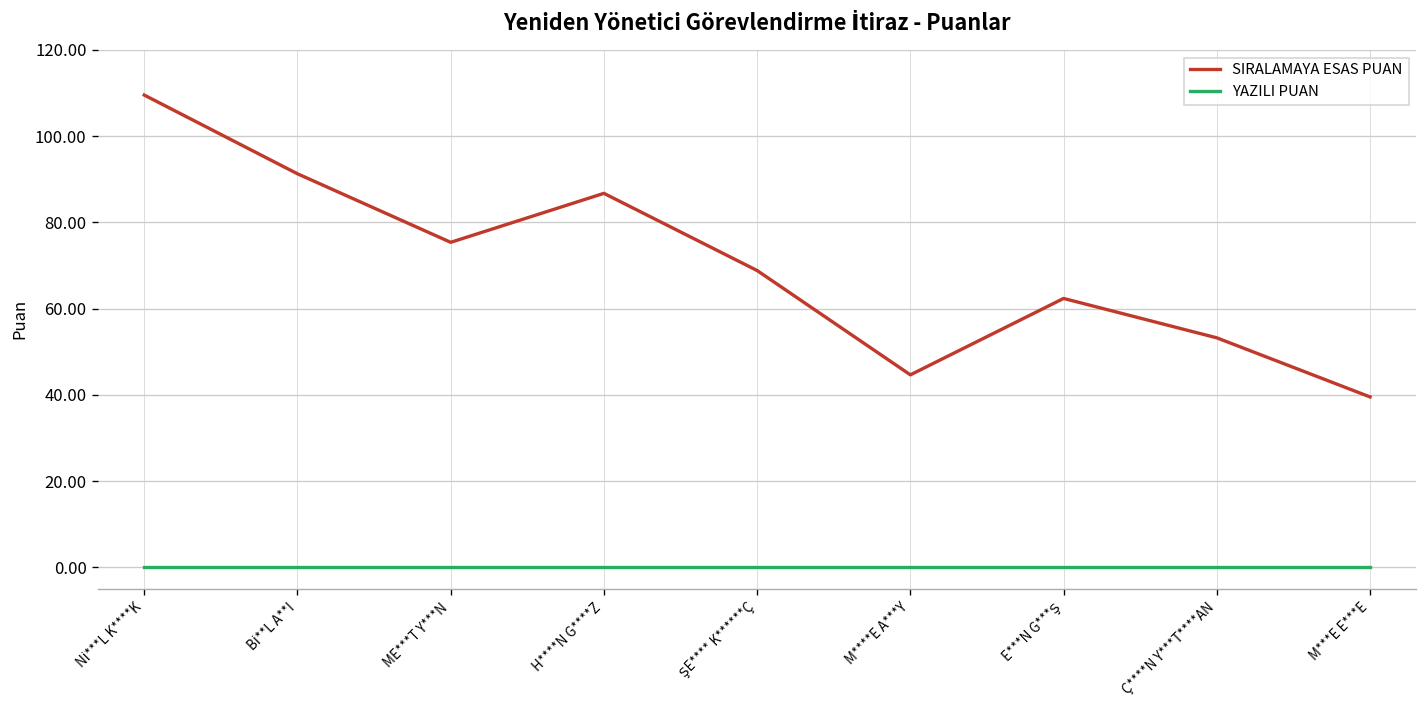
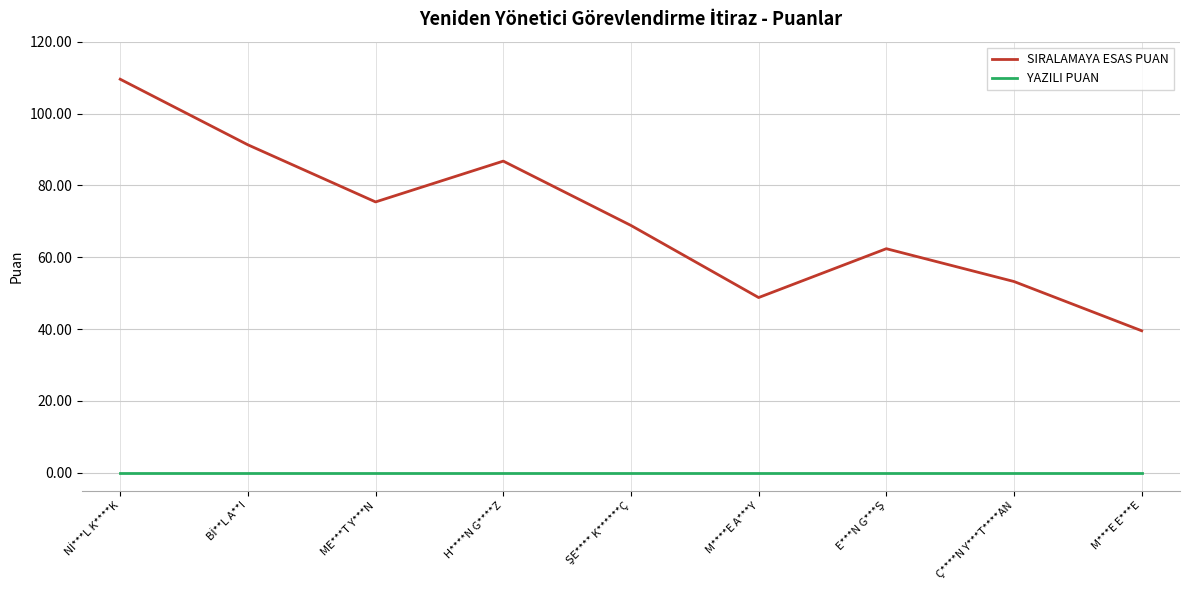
  {
    "SIRALAMAYA ESAS PUAN": {
      "Nİ***L K****K": 110,
      "Bİ**L A**I": 91,
      "ME***T Y***N": 75,
      "H****N G****Z": 87,
      "ŞE**** K******Ç": 69,
-     "M****E A***Y": 45,
+     "M****E A***Y": 49,
      "E***N G***Ş": 62,
      "Ç****N Y***T****AN": 53,
      "M***E E***E": 40
    },
    "YAZILI PUAN": {
      "Nİ***L K****K": 0,
      "Bİ**L A**I": 0,
      "ME***T Y***N": 0,
      "H****N G****Z": 0,
      "ŞE**** K******Ç": 0,
      "M****E A***Y": 0,
      "E***N G***Ş": 0,
      "Ç****N Y***T****AN": 0,
      "M***E E***E": 0
    }
  }
